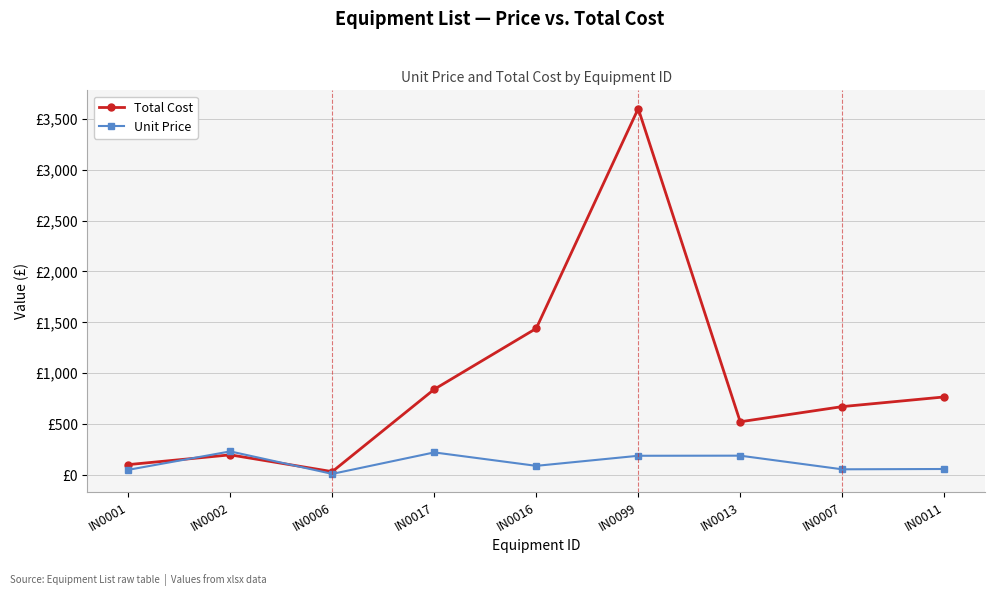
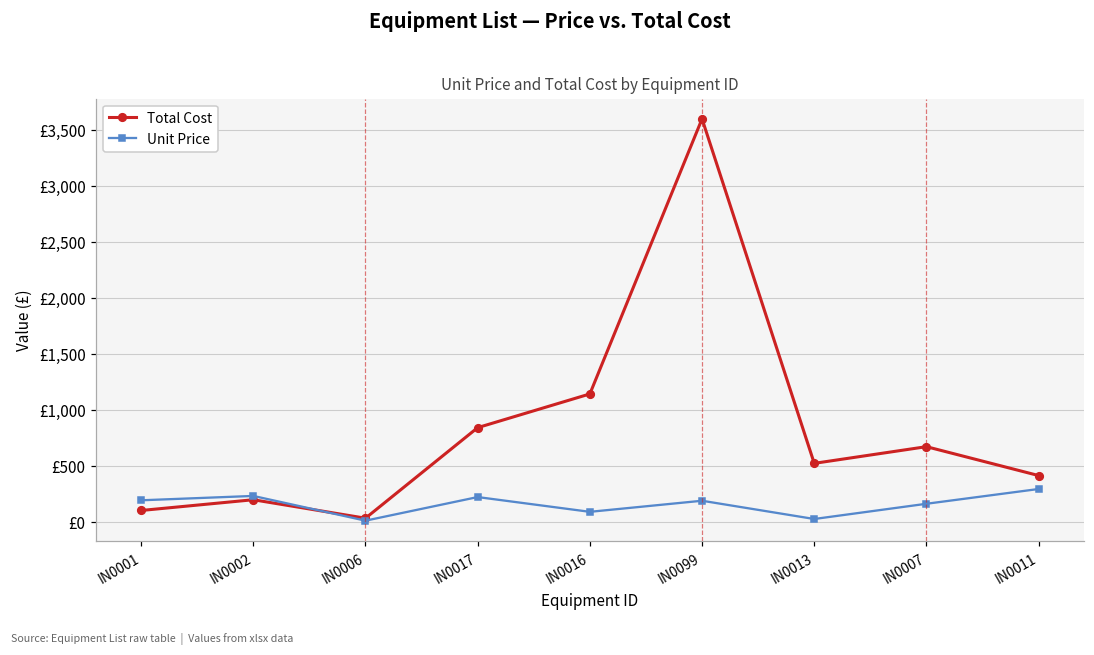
  {
    "Total Cost": {
      "IN0001": "£100",
      "IN0002": "£200",
      "IN0017": "£840",
-     "IN0016": "£1,440",
+     "IN0016": "£1,140",
      "IN0099": "£3,600",
      "IN0013": "£520",
      "IN0007": "£670",
-     "IN0011": "£770"
+     "IN0011": "£410"
    },
    "Unit Price": {
-     "IN0001": "£50",
+     "IN0001": "£190",
      "IN0002": "£230",
      "IN0017": "£220",
      "IN0016": "£90",
      "IN0099": "£190",
-     "IN0013": "£190",
-     "IN0007": "£60",
-     "IN0011": "£60"
+     "IN0013": "£30",
+     "IN0007": "£160",
+     "IN0011": "£290"
    }
  }
